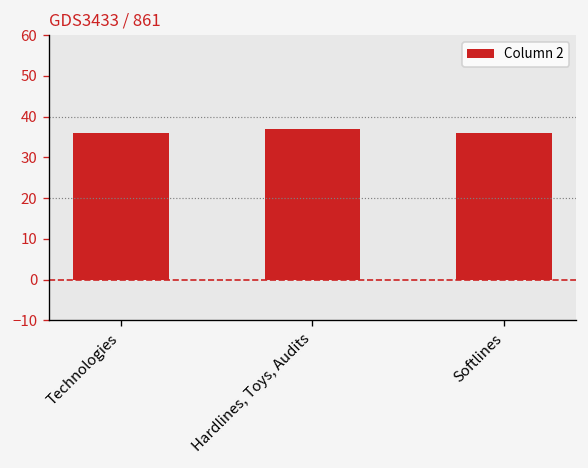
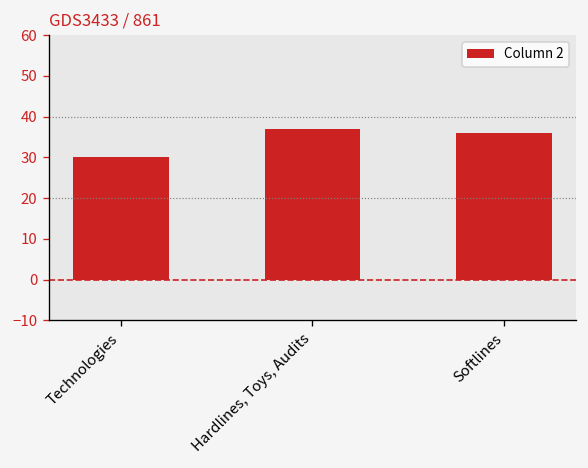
  {
-   "Technologies": 36,
+   "Technologies": 30,
    "Hardlines, Toys, Audits": 37,
    "Softlines": 36
  }
